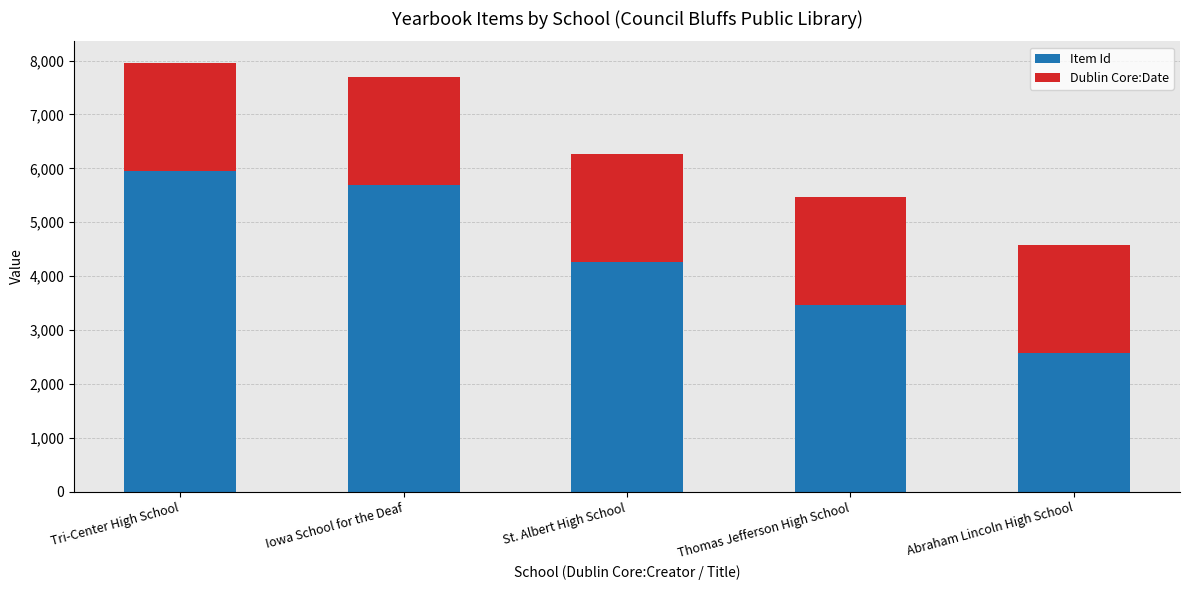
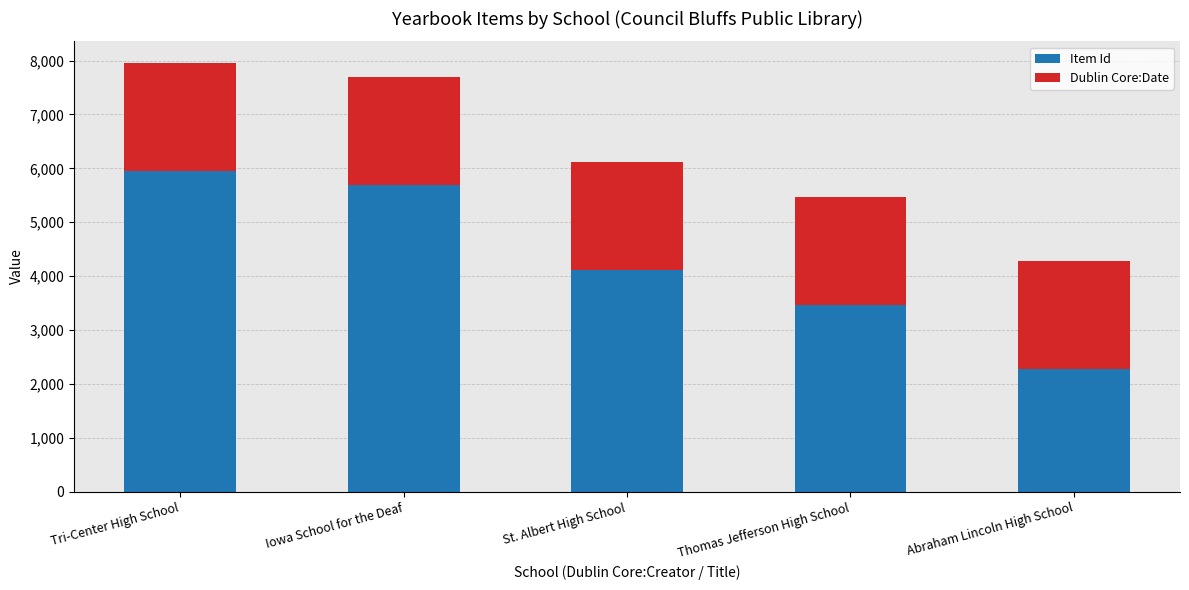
  {
    "Item Id": {
      "Tri-Center High School": "6,000",
      "Iowa School for the Deaf": "5,700",
-     "St. Albert High School": "4,300",
+     "St. Albert High School": "4,100",
      "Thomas Jefferson High School": "3,500",
-     "Abraham Lincoln High School": "2,600"
+     "Abraham Lincoln High School": "2,300"
    },
    "Dublin Core:Date": {
      "Tri-Center High School": "2,000",
      "Iowa School for the Deaf": "2,000",
      "St. Albert High School": "2,000",
      "Thomas Jefferson High School": "2,000",
      "Abraham Lincoln High School": "2,000"
    }
  }
